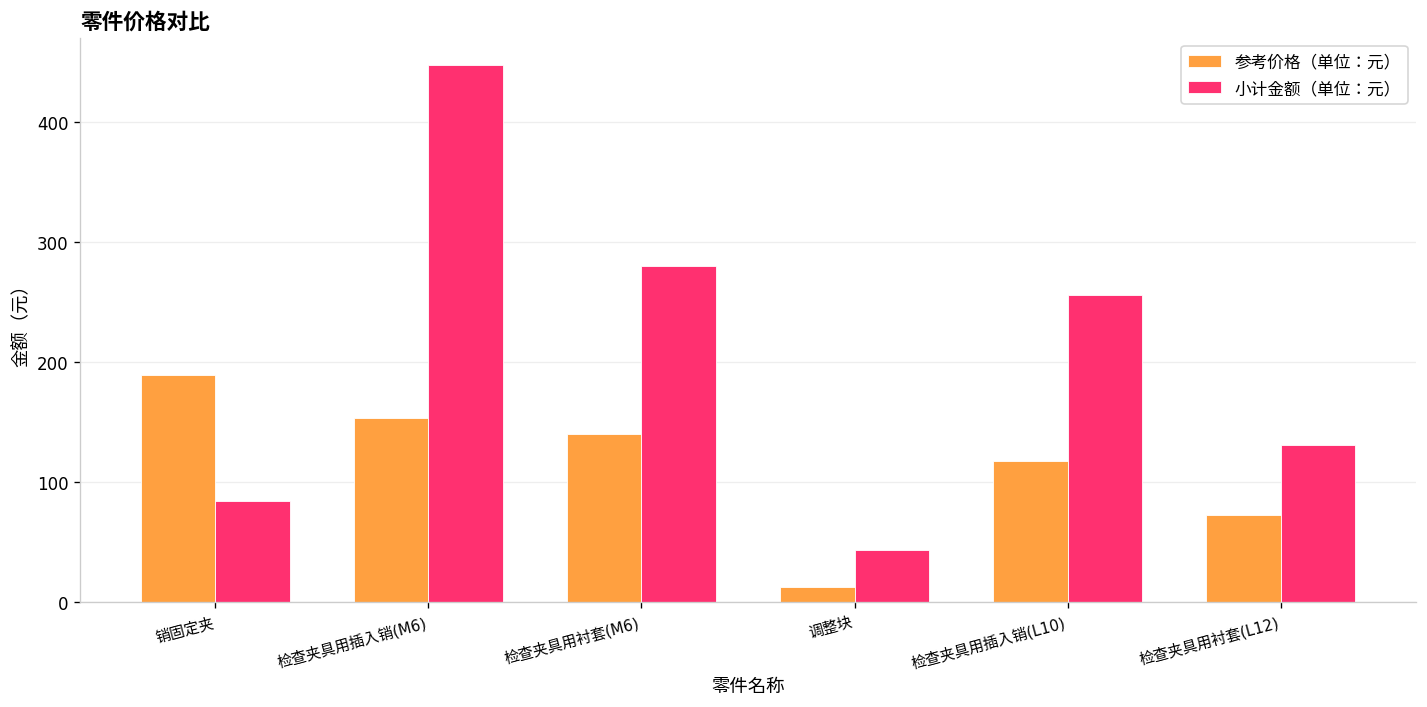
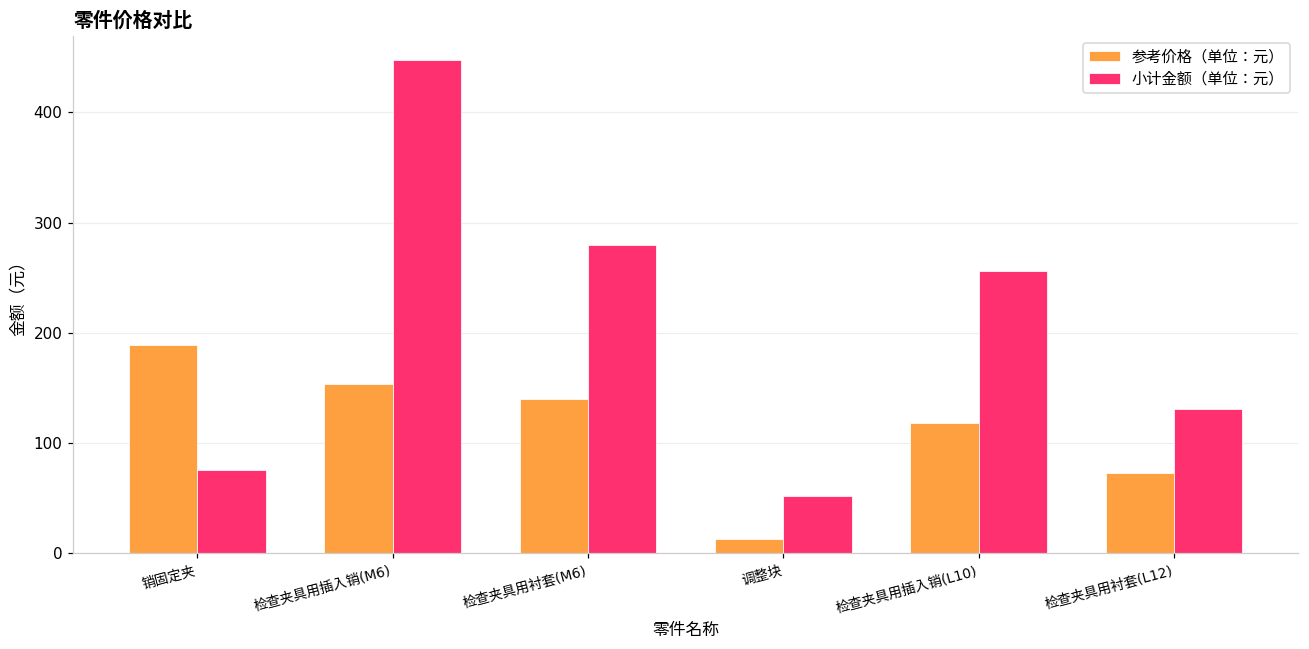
  {
    "参考价格（单位：元）": {
      "销固定夹": 189,
      "检查夹具用插入销(M6)": 154,
      "检查夹具用衬套(M6)": 140,
      "调整块": 13,
      "检查夹具用插入销(L10)": 118,
      "检查夹具用衬套(L12)": 73
    },
    "小计金额（单位：元）": {
-     "销固定夹": 84,
+     "销固定夹": 76,
      "检查夹具用插入销(M6)": 447,
      "检查夹具用衬套(M6)": 280,
-     "调整块": 43,
+     "调整块": 52,
      "检查夹具用插入销(L10)": 256,
      "检查夹具用衬套(L12)": 131
    }
  }
